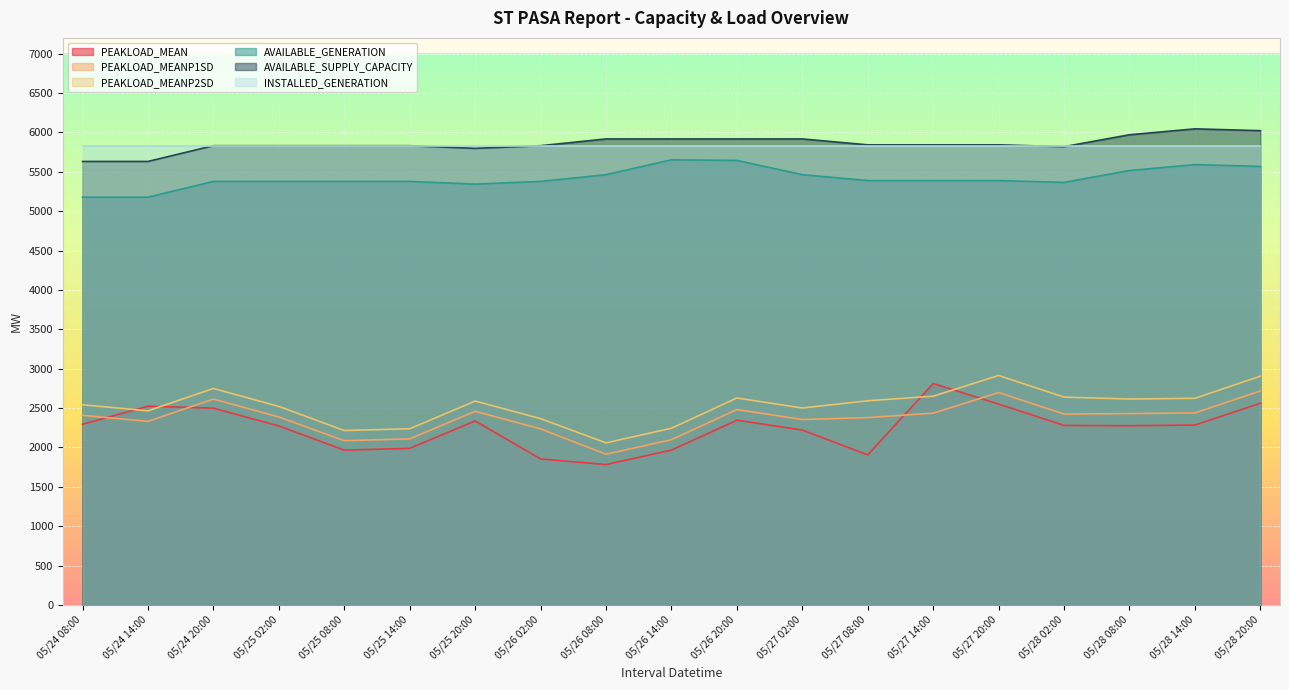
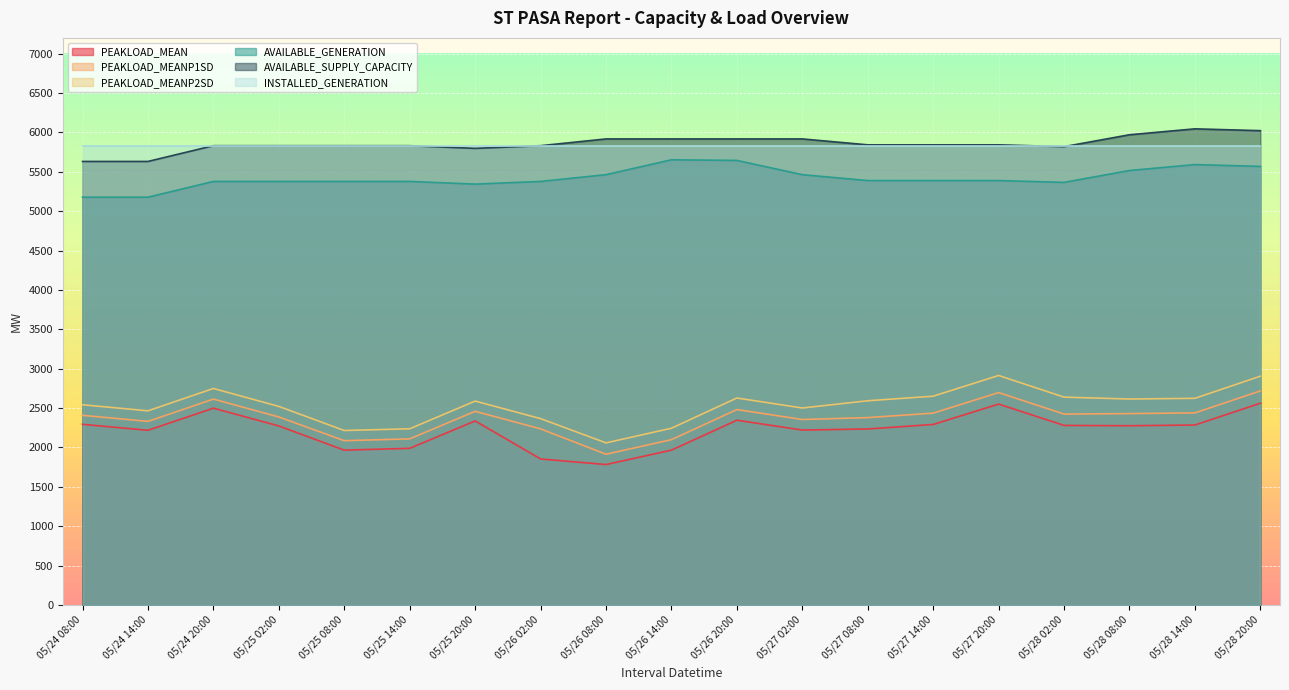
  {
    "PEAKLOAD_MEAN": {
      "05/24 08:00": 2300,
-     "05/24 14:00": 2500,
+     "05/24 14:00": 2200,
      "05/24 20:00": 2500,
      "05/25 02:00": 2300,
      "05/25 08:00": 2000,
      "05/25 14:00": 2000,
      "05/25 20:00": 2300,
      "05/26 02:00": 1900,
      "05/26 08:00": 1800,
      "05/26 14:00": 2000,
      "05/26 20:00": 2300,
      "05/27 02:00": 2200,
-     "05/27 08:00": 1900,
-     "05/27 14:00": 2800,
+     "05/27 08:00": 2200,
+     "05/27 14:00": 2300,
      "05/27 20:00": 2600,
      "05/28 02:00": 2300,
      "05/28 08:00": 2300,
      "05/28 14:00": 2300,
      "05/28 20:00": 2600
    },
    "AVAILABLE_GENERATION": {
      "05/24 08:00": 5200,
      "05/24 14:00": 5200,
      "05/24 20:00": 5400,
      "05/25 02:00": 5400,
      "05/25 08:00": 5400,
      "05/25 14:00": 5400,
      "05/25 20:00": 5300,
      "05/26 02:00": 5400,
      "05/26 08:00": 5500,
      "05/26 14:00": 5700,
      "05/26 20:00": 5600,
      "05/27 02:00": 5500,
      "05/27 08:00": 5400,
      "05/27 14:00": 5400,
      "05/27 20:00": 5400,
      "05/28 02:00": 5400,
      "05/28 08:00": 5500,
      "05/28 14:00": 5600,
      "05/28 20:00": 5600
    },
    "AVAILABLE_SUPPLY_CAPACITY": {
      "05/24 08:00": 5600,
      "05/24 14:00": 5600,
      "05/25 20:00": 5800,
      "05/26 08:00": 5900,
      "05/26 14:00": 5900,
      "05/26 20:00": 5900,
      "05/27 02:00": 5900,
      "05/28 08:00": 6000,
      "05/28 14:00": 6000,
      "05/28 20:00": 6000
    },
    "INSTALLED_GENERATION": {
      "05/24 08:00": 5800,
      "05/24 14:00": 5800,
      "05/25 20:00": 5800,
      "05/26 08:00": 5800,
      "05/26 14:00": 5800,
      "05/26 20:00": 5800,
      "05/27 02:00": 5800,
      "05/28 08:00": 5800,
      "05/28 14:00": 5800,
      "05/28 20:00": 5800
    }
  }
